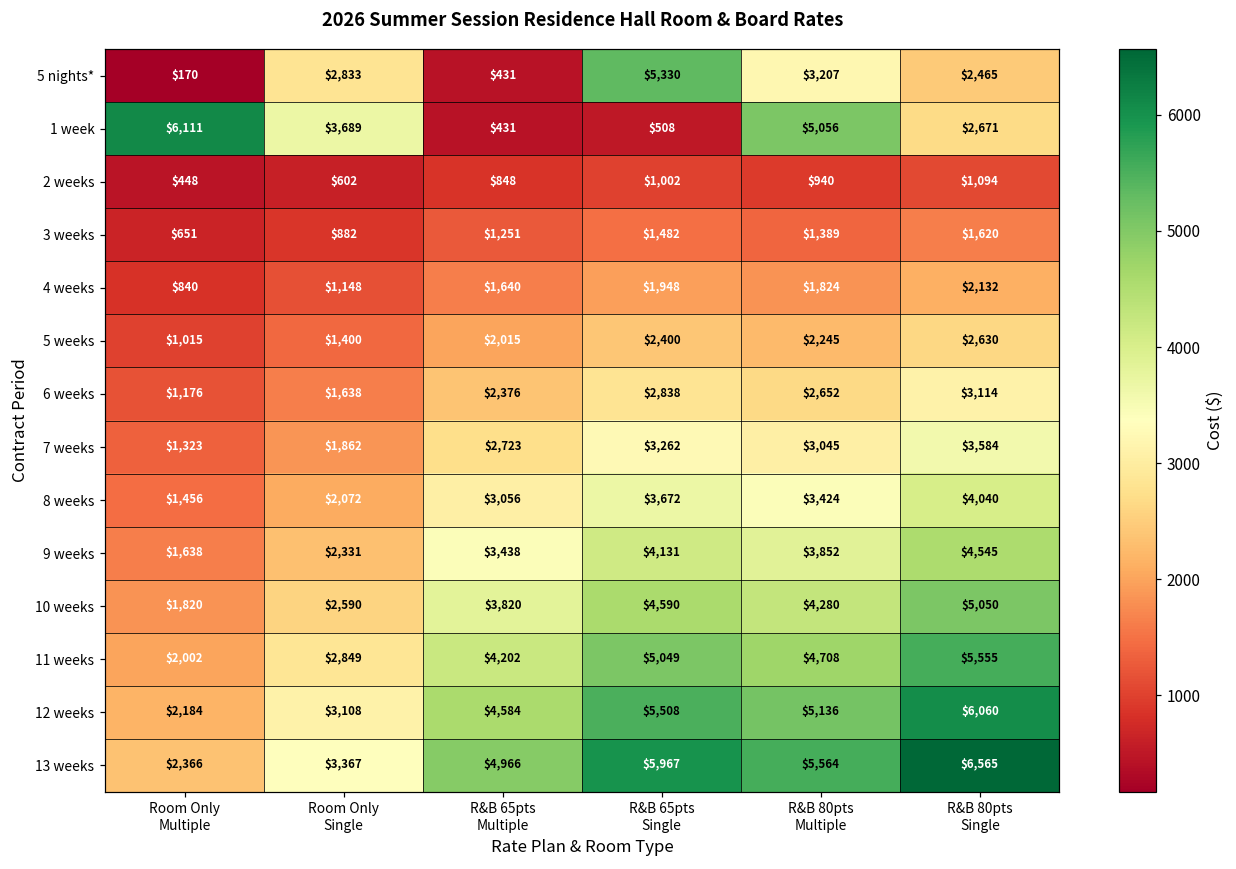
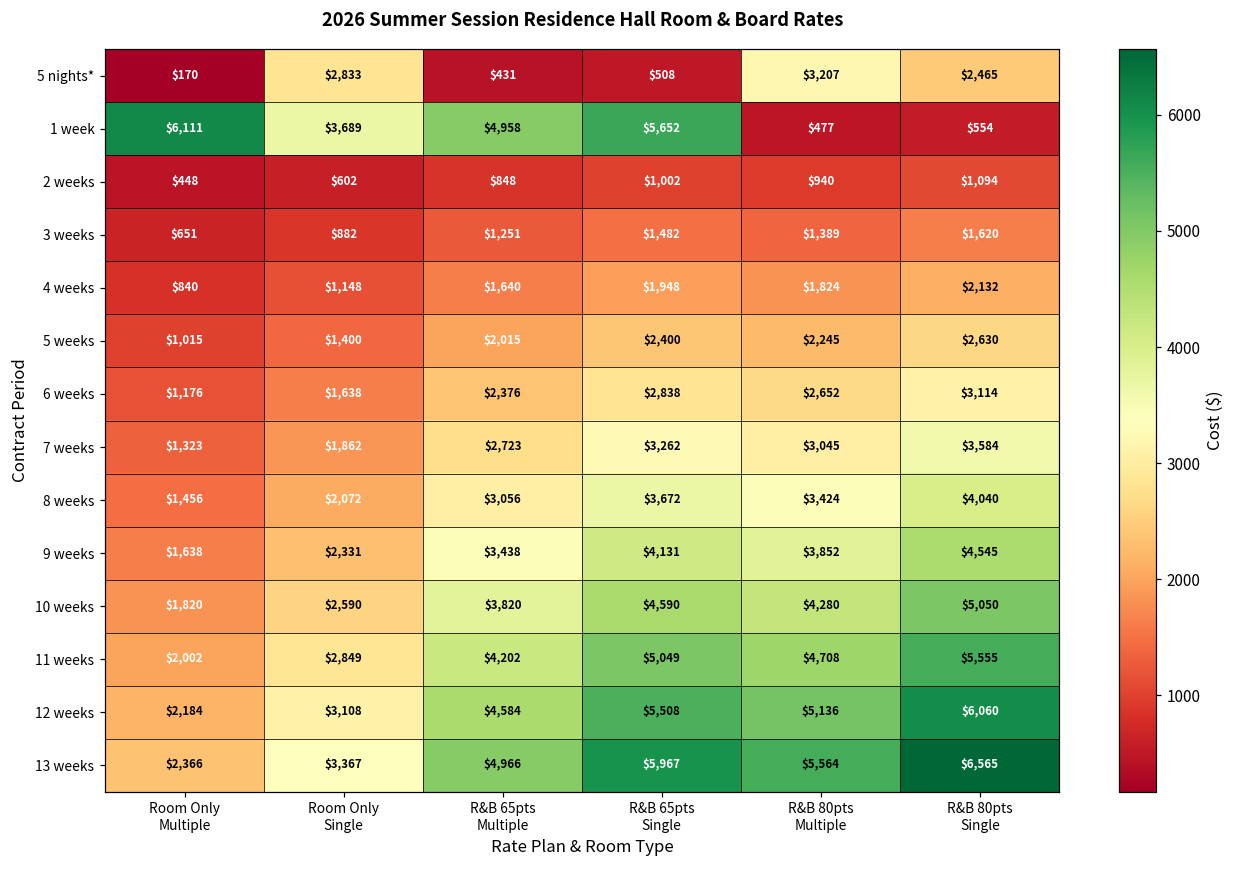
  {
    "5 nights*": {
      "Room Only Multiple": "$170",
      "Room Only Single": "$2,833",
      "R&B 65pts Multiple": "$431",
-     "R&B 65pts Single": "$5,330",
+     "R&B 65pts Single": "$508",
      "R&B 80pts Multiple": "$3,207",
      "R&B 80pts Single": "$2,465"
    },
    "1 week": {
      "Room Only Multiple": "$6,111",
      "Room Only Single": "$3,689",
-     "R&B 65pts Multiple": "$431",
-     "R&B 65pts Single": "$508",
-     "R&B 80pts Multiple": "$5,056",
-     "R&B 80pts Single": "$2,671"
+     "R&B 65pts Multiple": "$4,958",
+     "R&B 65pts Single": "$5,652",
+     "R&B 80pts Multiple": "$477",
+     "R&B 80pts Single": "$554"
    },
    "2 weeks": {
      "Room Only Multiple": "$448",
      "Room Only Single": "$602",
      "R&B 65pts Multiple": "$848",
      "R&B 65pts Single": "$1,002",
      "R&B 80pts Multiple": "$940",
      "R&B 80pts Single": "$1,094"
    },
    "3 weeks": {
      "Room Only Multiple": "$651",
      "Room Only Single": "$882",
      "R&B 65pts Multiple": "$1,251",
      "R&B 65pts Single": "$1,482",
      "R&B 80pts Multiple": "$1,389",
      "R&B 80pts Single": "$1,620"
    },
    "4 weeks": {
      "Room Only Multiple": "$840",
      "Room Only Single": "$1,148",
      "R&B 65pts Multiple": "$1,640",
      "R&B 65pts Single": "$1,948",
      "R&B 80pts Multiple": "$1,824",
      "R&B 80pts Single": "$2,132"
    },
    "5 weeks": {
      "Room Only Multiple": "$1,015",
      "Room Only Single": "$1,400",
      "R&B 65pts Multiple": "$2,015",
      "R&B 65pts Single": "$2,400",
      "R&B 80pts Multiple": "$2,245",
      "R&B 80pts Single": "$2,630"
    },
    "6 weeks": {
      "Room Only Multiple": "$1,176",
      "Room Only Single": "$1,638",
      "R&B 65pts Multiple": "$2,376",
      "R&B 65pts Single": "$2,838",
      "R&B 80pts Multiple": "$2,652",
      "R&B 80pts Single": "$3,114"
    },
    "7 weeks": {
      "Room Only Multiple": "$1,323",
      "Room Only Single": "$1,862",
      "R&B 65pts Multiple": "$2,723",
      "R&B 65pts Single": "$3,262",
      "R&B 80pts Multiple": "$3,045",
      "R&B 80pts Single": "$3,584"
    },
    "8 weeks": {
      "Room Only Multiple": "$1,456",
      "Room Only Single": "$2,072",
      "R&B 65pts Multiple": "$3,056",
      "R&B 65pts Single": "$3,672",
      "R&B 80pts Multiple": "$3,424",
      "R&B 80pts Single": "$4,040"
    },
    "9 weeks": {
      "Room Only Multiple": "$1,638",
      "Room Only Single": "$2,331",
      "R&B 65pts Multiple": "$3,438",
      "R&B 65pts Single": "$4,131",
      "R&B 80pts Multiple": "$3,852",
      "R&B 80pts Single": "$4,545"
    },
    "10 weeks": {
      "Room Only Multiple": "$1,820",
      "Room Only Single": "$2,590",
      "R&B 65pts Multiple": "$3,820",
      "R&B 65pts Single": "$4,590",
      "R&B 80pts Multiple": "$4,280",
      "R&B 80pts Single": "$5,050"
    },
    "11 weeks": {
      "Room Only Multiple": "$2,002",
      "Room Only Single": "$2,849",
      "R&B 65pts Multiple": "$4,202",
      "R&B 65pts Single": "$5,049",
      "R&B 80pts Multiple": "$4,708",
      "R&B 80pts Single": "$5,555"
    },
    "12 weeks": {
      "Room Only Multiple": "$2,184",
      "Room Only Single": "$3,108",
      "R&B 65pts Multiple": "$4,584",
      "R&B 65pts Single": "$5,508",
      "R&B 80pts Multiple": "$5,136",
      "R&B 80pts Single": "$6,060"
    },
    "13 weeks": {
      "Room Only Multiple": "$2,366",
      "Room Only Single": "$3,367",
      "R&B 65pts Multiple": "$4,966",
      "R&B 65pts Single": "$5,967",
      "R&B 80pts Multiple": "$5,564",
      "R&B 80pts Single": "$6,565"
    }
  }
